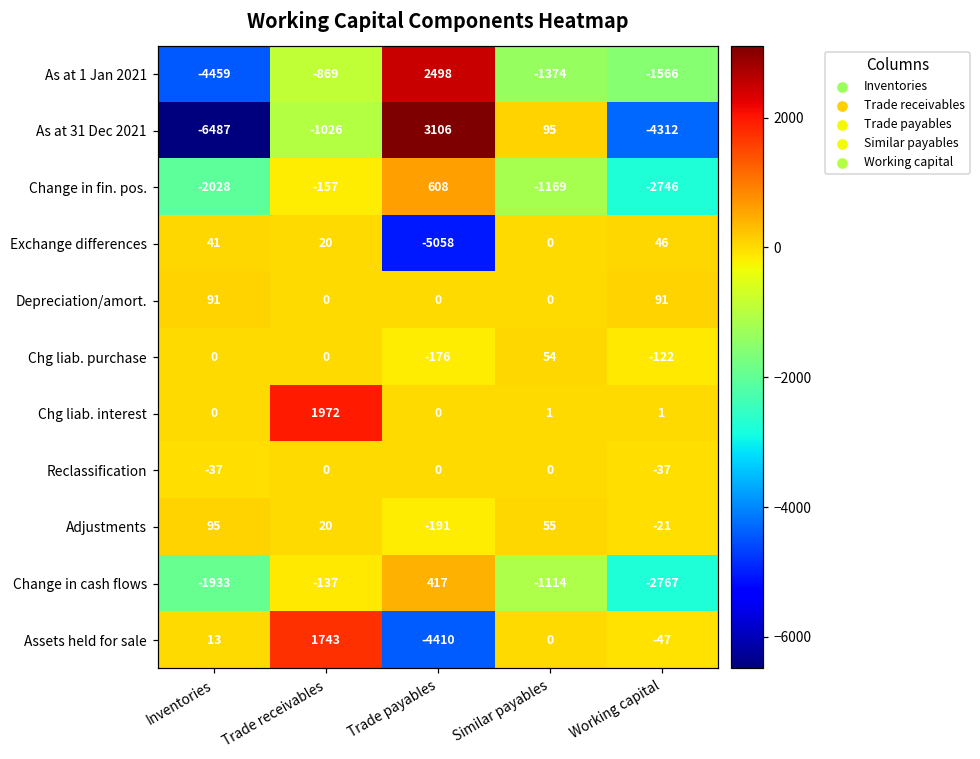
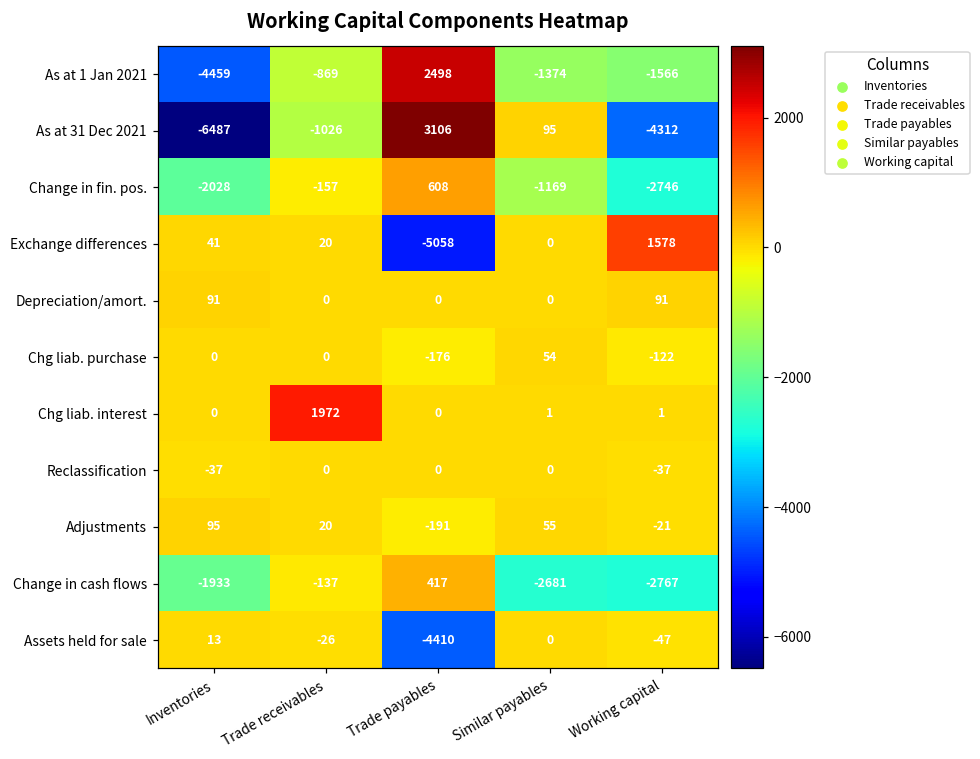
  {
    "As at 1 Jan 2021": {
      "Inventories": -4459,
      "Trade receivables": -869,
      "Trade payables": 2498,
      "Similar payables": -1374,
      "Working capital": -1566
    },
    "As at 31 Dec 2021": {
      "Inventories": -6487,
      "Trade receivables": -1026,
      "Trade payables": 3106,
      "Similar payables": 95,
      "Working capital": -4312
    },
    "Change in fin. pos.": {
      "Inventories": -2028,
      "Trade receivables": -157,
      "Trade payables": 608,
      "Similar payables": -1169,
      "Working capital": -2746
    },
    "Exchange differences": {
      "Inventories": 41,
      "Trade receivables": 20,
      "Trade payables": -5058,
      "Similar payables": 0,
-     "Working capital": 46
+     "Working capital": 1578
    },
    "Depreciation/amort.": {
      "Inventories": 91,
      "Trade receivables": 0,
      "Trade payables": 0,
      "Similar payables": 0,
      "Working capital": 91
    },
    "Chg liab. purchase": {
      "Inventories": 0,
      "Trade receivables": 0,
      "Trade payables": -176,
      "Similar payables": 54,
      "Working capital": -122
    },
    "Chg liab. interest": {
      "Inventories": 0,
      "Trade receivables": 1972,
      "Trade payables": 0,
      "Similar payables": 1,
      "Working capital": 1
    },
    "Reclassification": {
      "Inventories": -37,
      "Trade receivables": 0,
      "Trade payables": 0,
      "Similar payables": 0,
      "Working capital": -37
    },
    "Adjustments": {
      "Inventories": 95,
      "Trade receivables": 20,
      "Trade payables": -191,
      "Similar payables": 55,
      "Working capital": -21
    },
    "Change in cash flows": {
      "Inventories": -1933,
      "Trade receivables": -137,
      "Trade payables": 417,
-     "Similar payables": -1114,
+     "Similar payables": -2681,
      "Working capital": -2767
    },
    "Assets held for sale": {
      "Inventories": 13,
-     "Trade receivables": 1743,
+     "Trade receivables": -26,
      "Trade payables": -4410,
      "Similar payables": 0,
      "Working capital": -47
    }
  }
